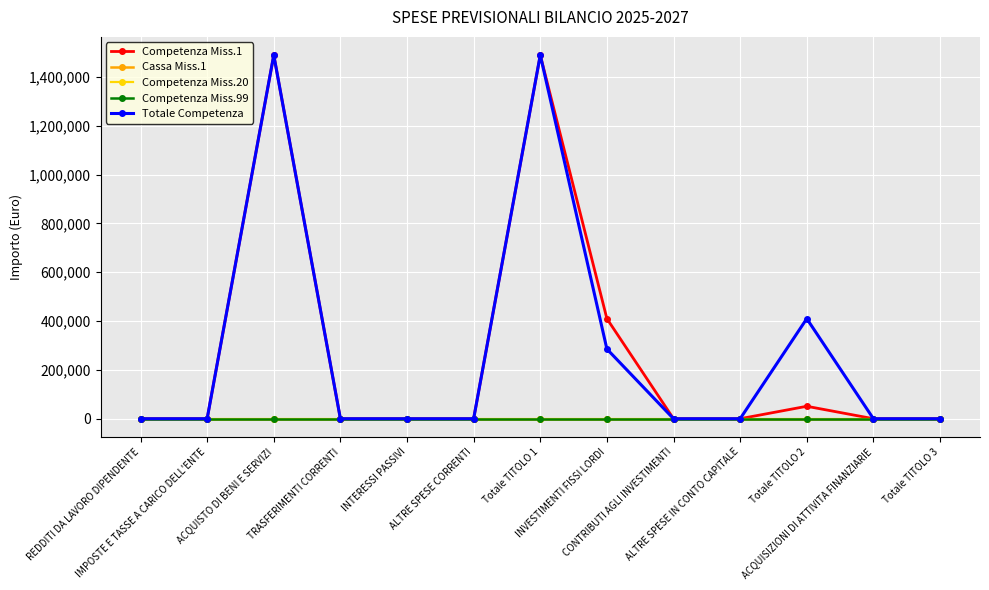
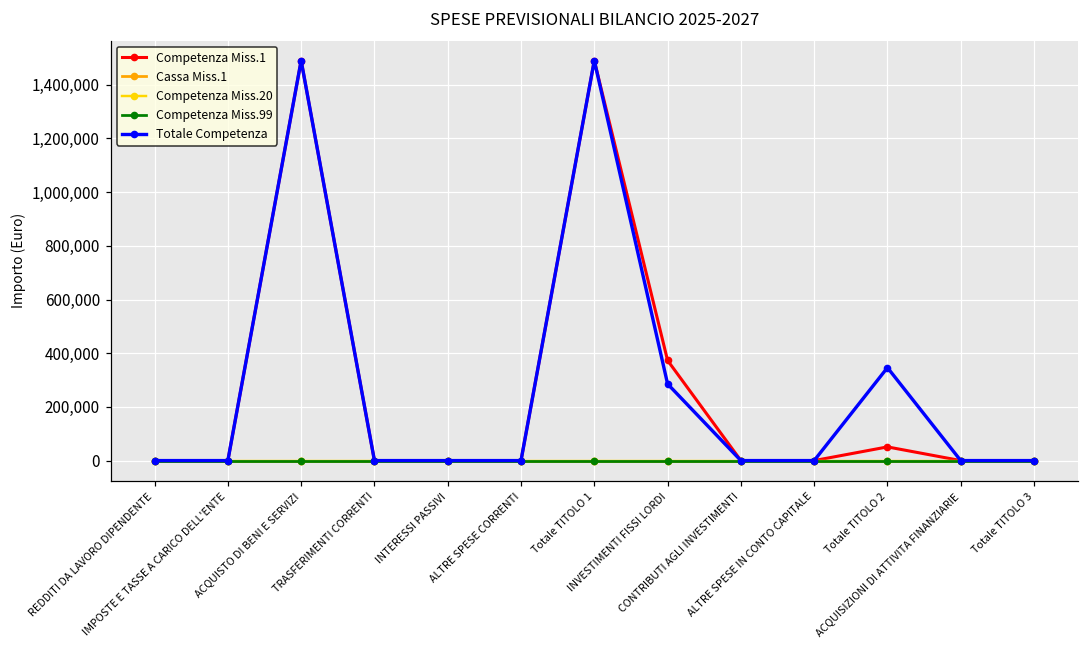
  {
    "Competenza Miss.1": {
-     "INVESTIMENTI FISSI LORDI": "410,000",
+     "INVESTIMENTI FISSI LORDI": "370,000",
      "Totale TITOLO 2": "50,000"
    },
    "Competenza Miss.99": {
      "ACQUISTO DI BENI E SERVIZI": "0",
      "Totale TITOLO 1": "0",
      "INVESTIMENTI FISSI LORDI": "0",
      "Totale TITOLO 2": "0"
    },
    "Totale Competenza": {
      "INVESTIMENTI FISSI LORDI": "290,000",
-     "Totale TITOLO 2": "410,000"
+     "Totale TITOLO 2": "350,000"
    }
  }
